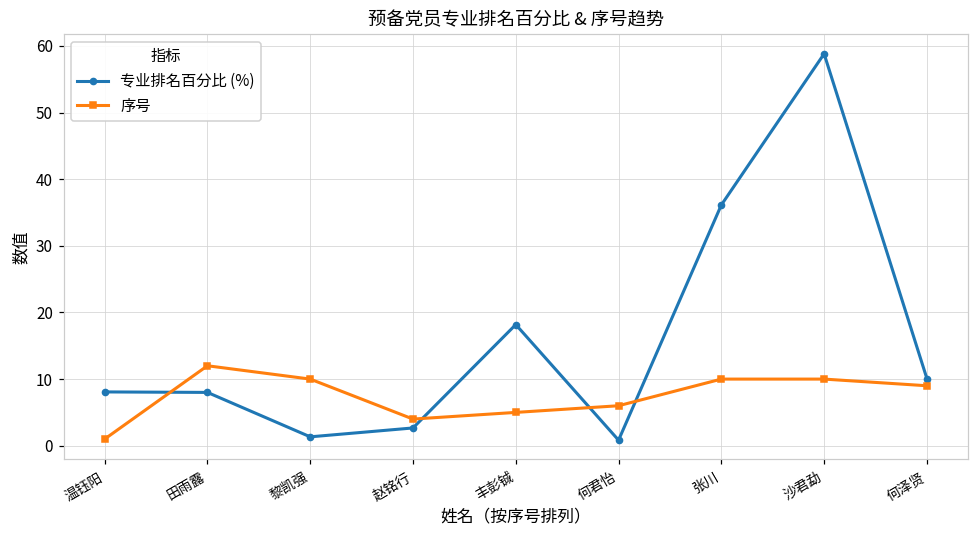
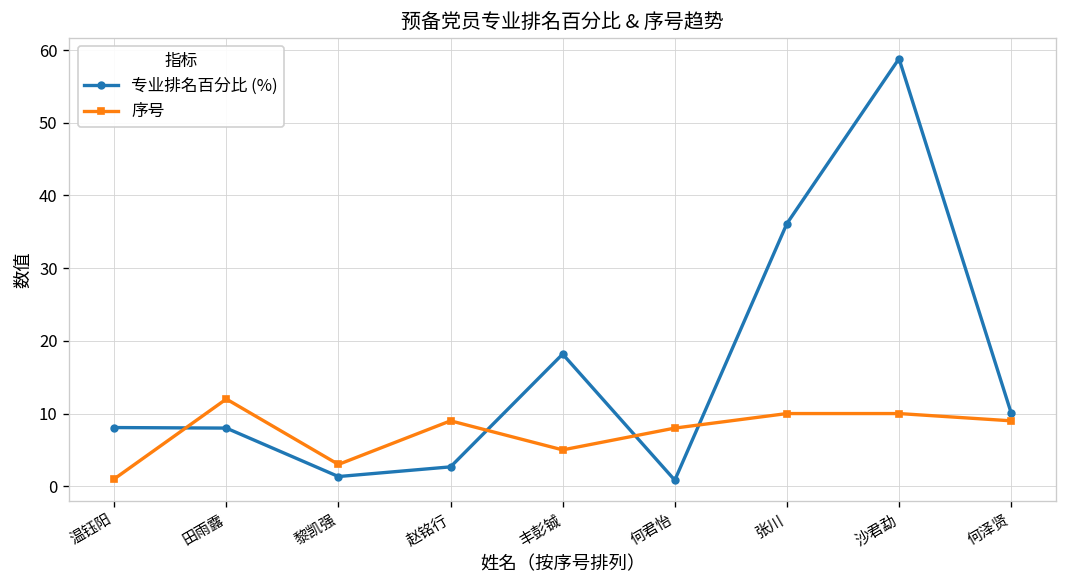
  {
    "专业排名百分比 (%)": {
      "温钰阳": 8,
      "田雨露": 8,
      "黎凯强": 1,
      "赵铭行": 3,
      "丰彭铖": 18,
      "何君怡": 1,
      "张川": 36,
      "沙君勐": 59,
      "何泽贤": 10
    },
    "序号": {
      "温钰阳": 1,
      "田雨露": 12,
-     "黎凯强": 10,
-     "赵铭行": 4,
+     "黎凯强": 3,
+     "赵铭行": 9,
      "丰彭铖": 5,
-     "何君怡": 6,
+     "何君怡": 8,
      "张川": 10,
      "沙君勐": 10,
      "何泽贤": 9
    }
  }
